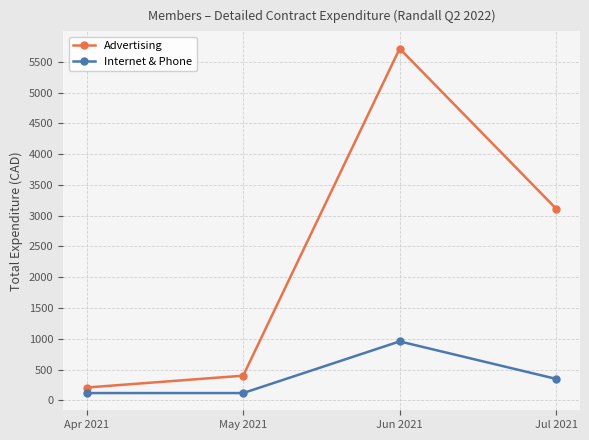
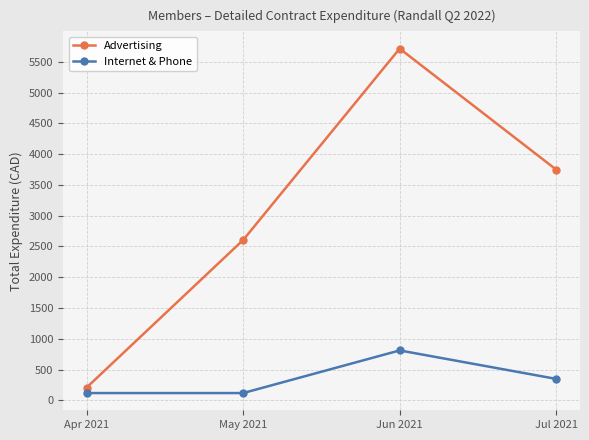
  {
    "Advertising": {
      "Apr 2021": 200,
-     "May 2021": 400,
+     "May 2021": 2600,
      "Jun 2021": 5700,
-     "Jul 2021": 3100
+     "Jul 2021": 3700
    },
    "Internet & Phone": {
      "Apr 2021": 100,
      "May 2021": 100,
-     "Jun 2021": 1000,
+     "Jun 2021": 800,
      "Jul 2021": 300
    }
  }
